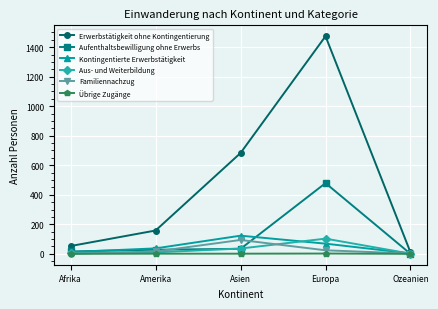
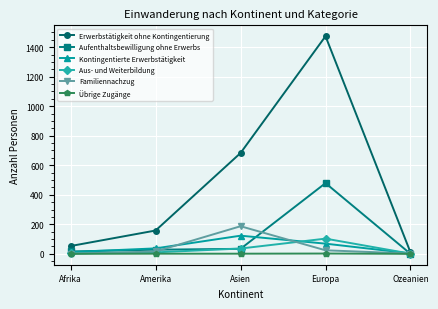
  {
    "Familiennachzug": {
-     "Asien": 90,
+     "Asien": 190,
      "Europa": 20
    },
    "Übrige Zugänge": {
      "Asien": 0,
      "Europa": 0
    }
  }
